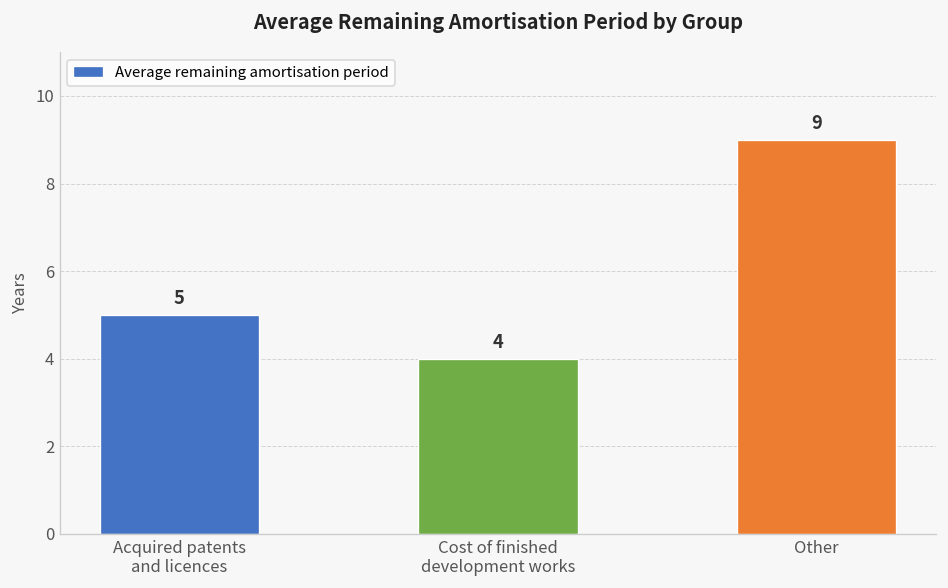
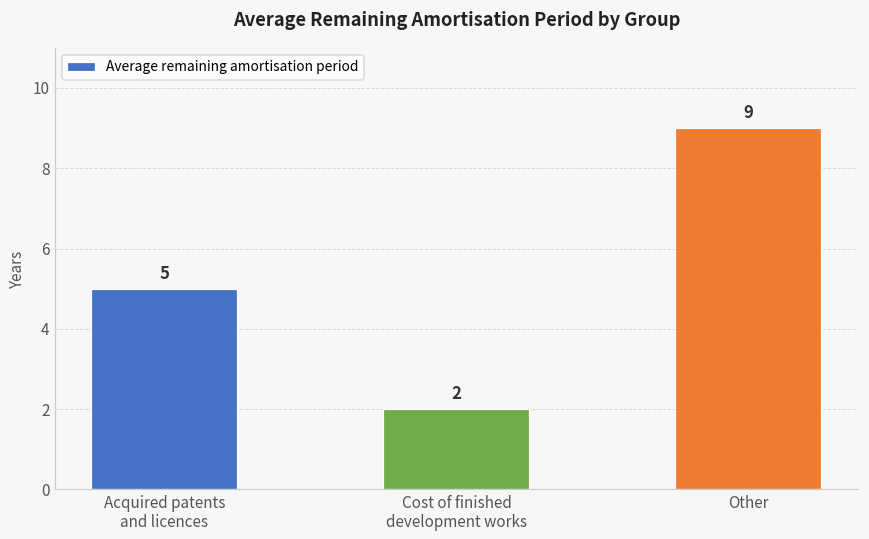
  {
    "Acquired patents and licences": 5,
-   "Cost of finished development works": 4,
+   "Cost of finished development works": 2,
    "Other": 9
  }
